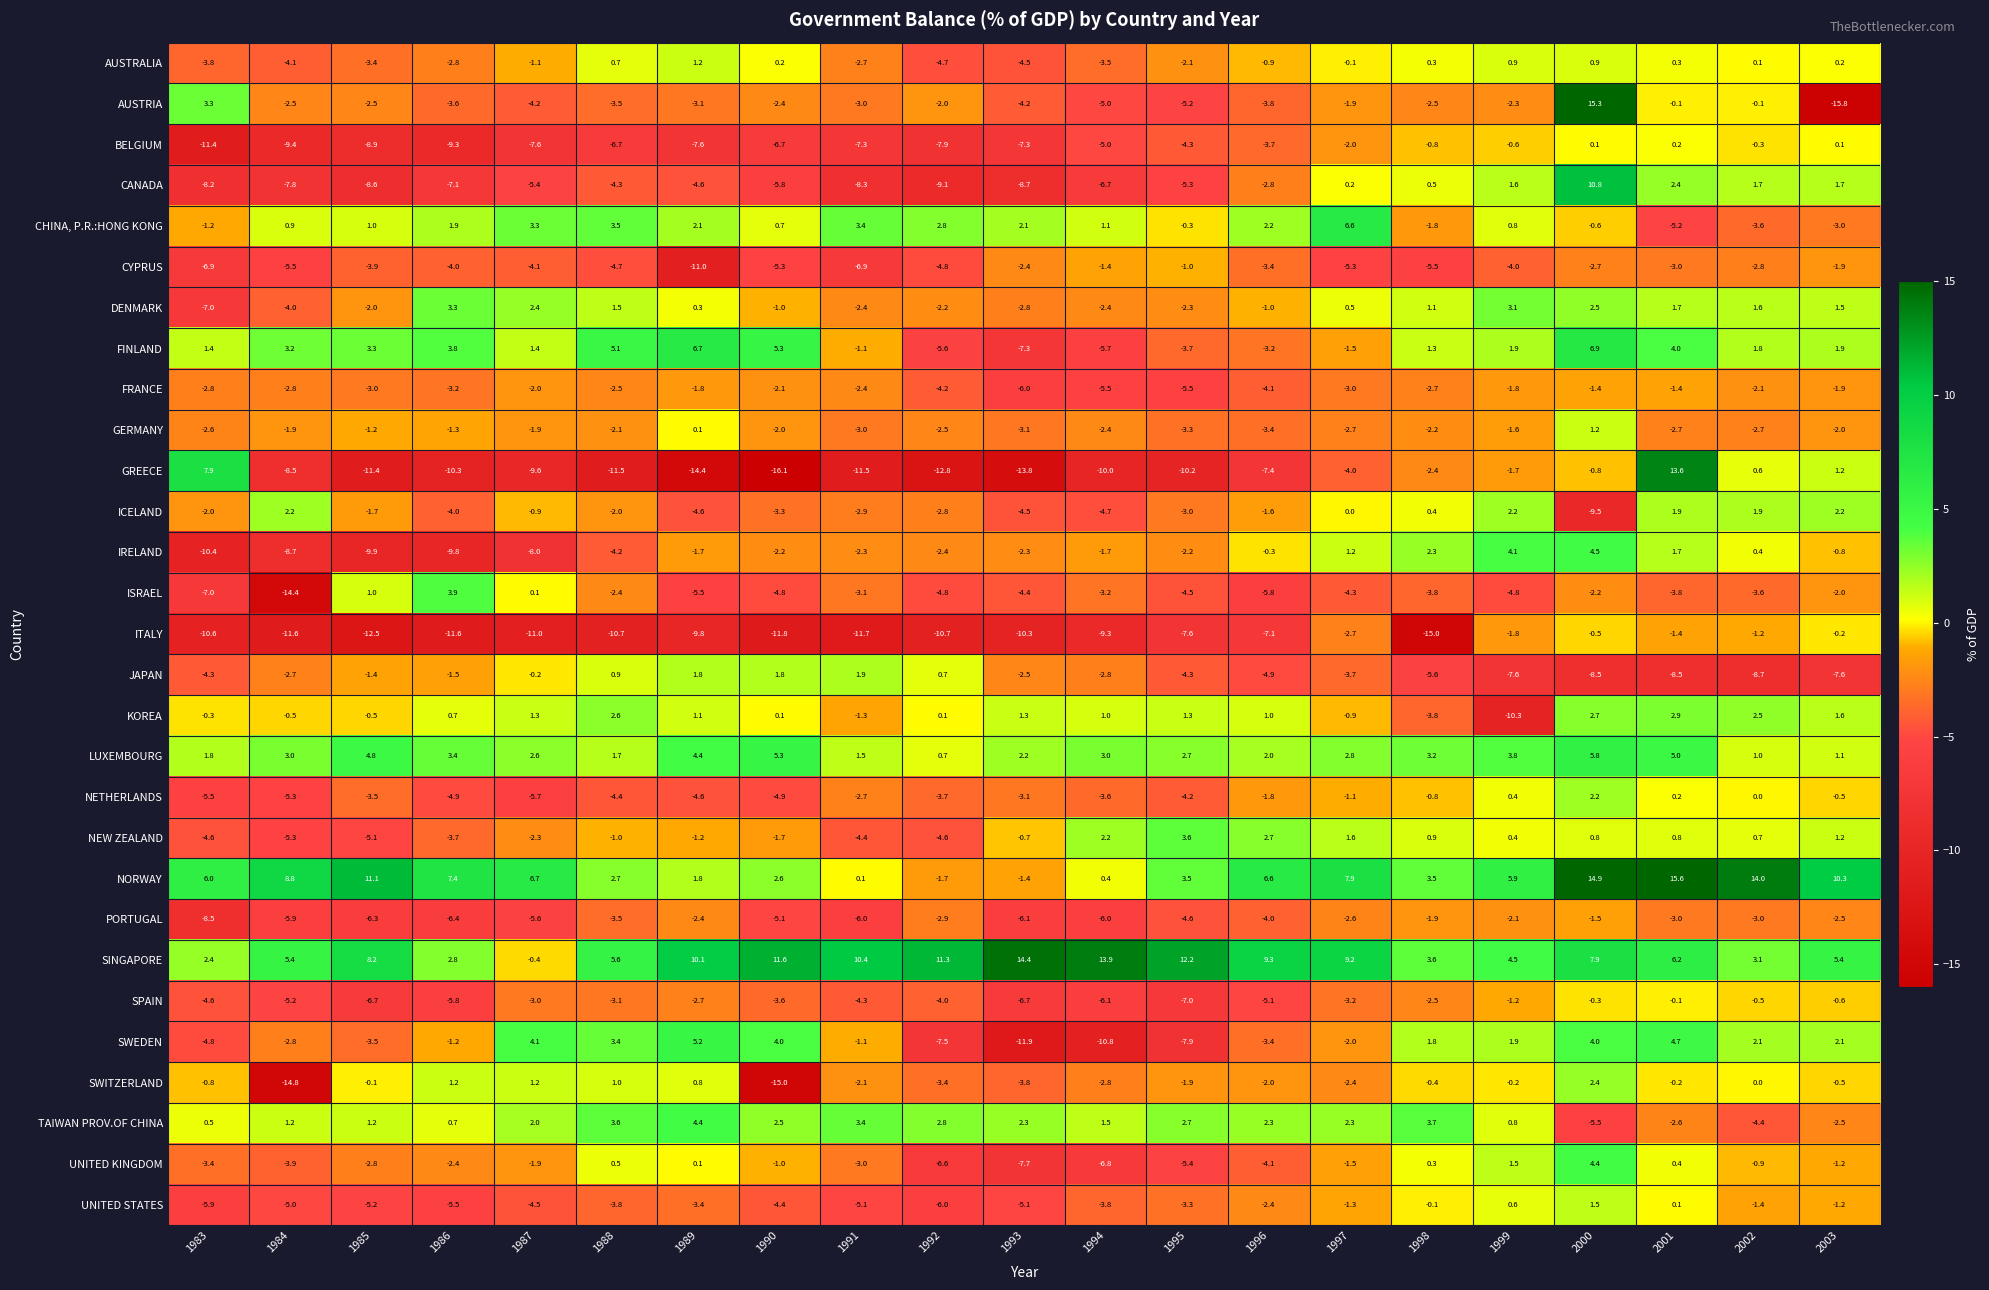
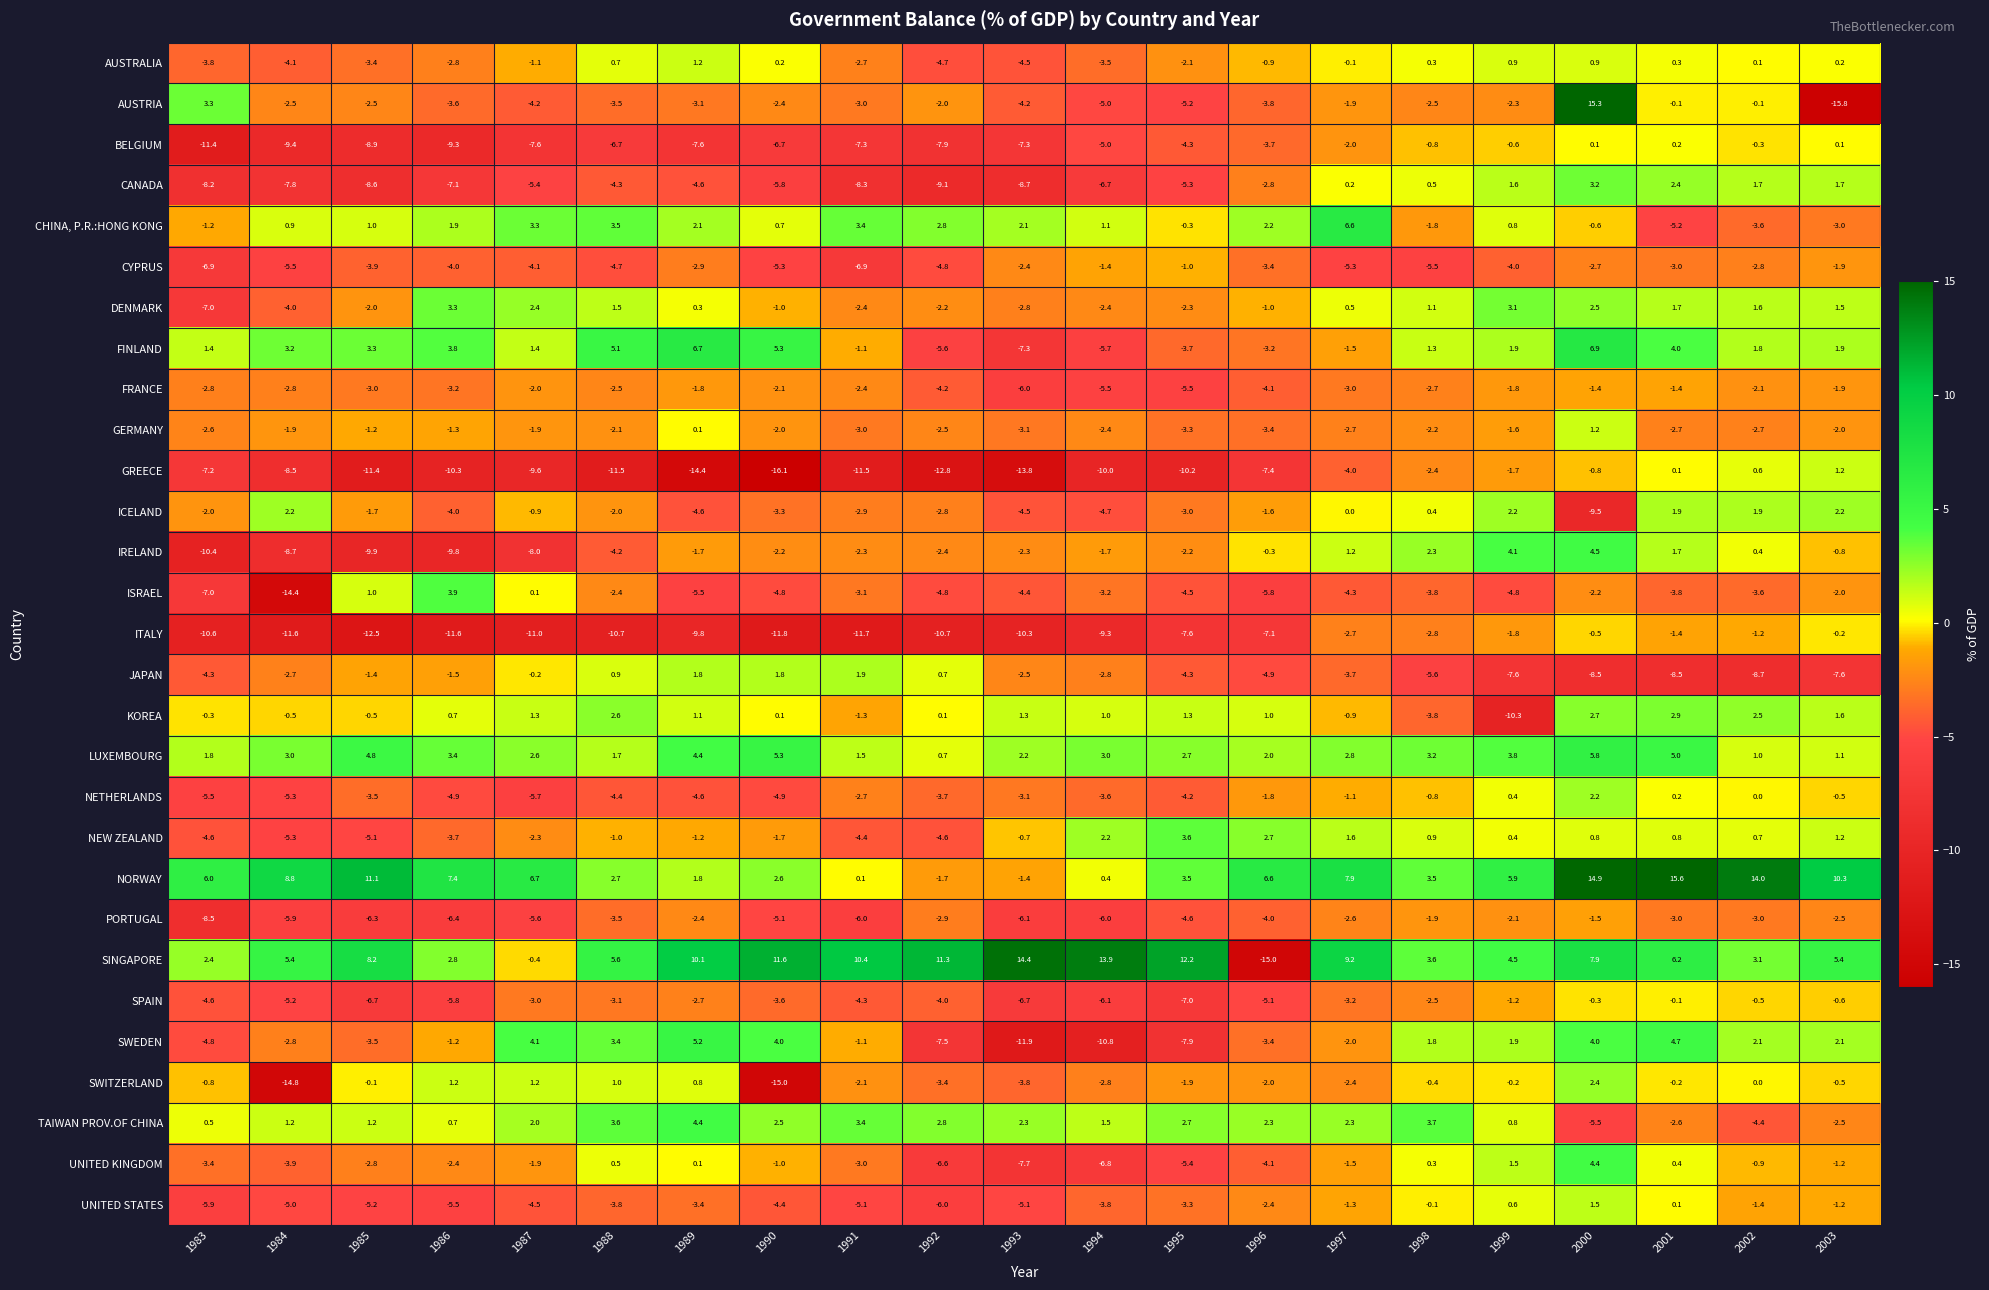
  {
    "CANADA": {
      "1983": -8.2,
      "1984": -7.8,
      "1985": -8.6,
      "1986": -7.1,
      "1987": -5.4,
      "1988": -4.3,
      "1989": -4.6,
      "1990": -5.8,
      "1991": -8.3,
      "1992": -9.1,
      "1993": -8.7,
      "1994": -6.7,
      "1995": -5.3,
      "1996": -2.8,
      "1997": 0.2,
      "1998": 0.5,
      "1999": 1.6,
-     "2000": 10.8,
+     "2000": 3.2,
      "2001": 2.4,
      "2002": 1.7,
      "2003": 1.7
    },
    "CYPRUS": {
      "1983": -6.9,
      "1984": -5.5,
      "1985": -3.9,
      "1986": -4.0,
      "1987": -4.1,
      "1988": -4.7,
-     "1989": -11.0,
+     "1989": -2.9,
      "1990": -5.3,
      "1991": -6.9,
      "1992": -4.8,
      "1993": -2.4,
      "1994": -1.4,
      "1995": -1.0,
      "1996": -3.4,
      "1997": -5.3,
      "1998": -5.5,
      "1999": -4.0,
      "2000": -2.7,
      "2001": -3.0,
      "2002": -2.8,
      "2003": -1.9
    },
    "GREECE": {
-     "1983": 7.9,
+     "1983": -7.2,
      "1984": -8.5,
      "1985": -11.4,
      "1986": -10.3,
      "1987": -9.6,
      "1988": -11.5,
      "1989": -14.4,
      "1990": -16.1,
      "1991": -11.5,
      "1992": -12.8,
      "1993": -13.8,
      "1994": -10.0,
      "1995": -10.2,
      "1996": -7.4,
      "1997": -4.0,
      "1998": -2.4,
      "1999": -1.7,
      "2000": -0.8,
-     "2001": 13.6,
+     "2001": 0.1,
      "2002": 0.6,
      "2003": 1.2
    },
    "ITALY": {
      "1983": -10.6,
      "1984": -11.6,
      "1985": -12.5,
      "1986": -11.6,
      "1987": -11.0,
      "1988": -10.7,
      "1989": -9.8,
      "1990": -11.8,
      "1991": -11.7,
      "1992": -10.7,
      "1993": -10.3,
      "1994": -9.3,
      "1995": -7.6,
      "1996": -7.1,
      "1997": -2.7,
-     "1998": -15.0,
+     "1998": -2.8,
      "1999": -1.8,
      "2000": -0.5,
      "2001": -1.4,
      "2002": -1.2,
      "2003": -0.2
    },
    "SINGAPORE": {
      "1983": 2.4,
      "1984": 5.4,
      "1985": 8.2,
      "1986": 2.8,
      "1987": -0.4,
      "1988": 5.6,
      "1989": 10.1,
      "1990": 11.6,
      "1991": 10.4,
      "1992": 11.3,
      "1993": 14.4,
      "1994": 13.9,
      "1995": 12.2,
-     "1996": 9.3,
+     "1996": -15.0,
      "1997": 9.2,
      "1998": 3.6,
      "1999": 4.5,
      "2000": 7.9,
      "2001": 6.2,
      "2002": 3.1,
      "2003": 5.4
    }
  }
